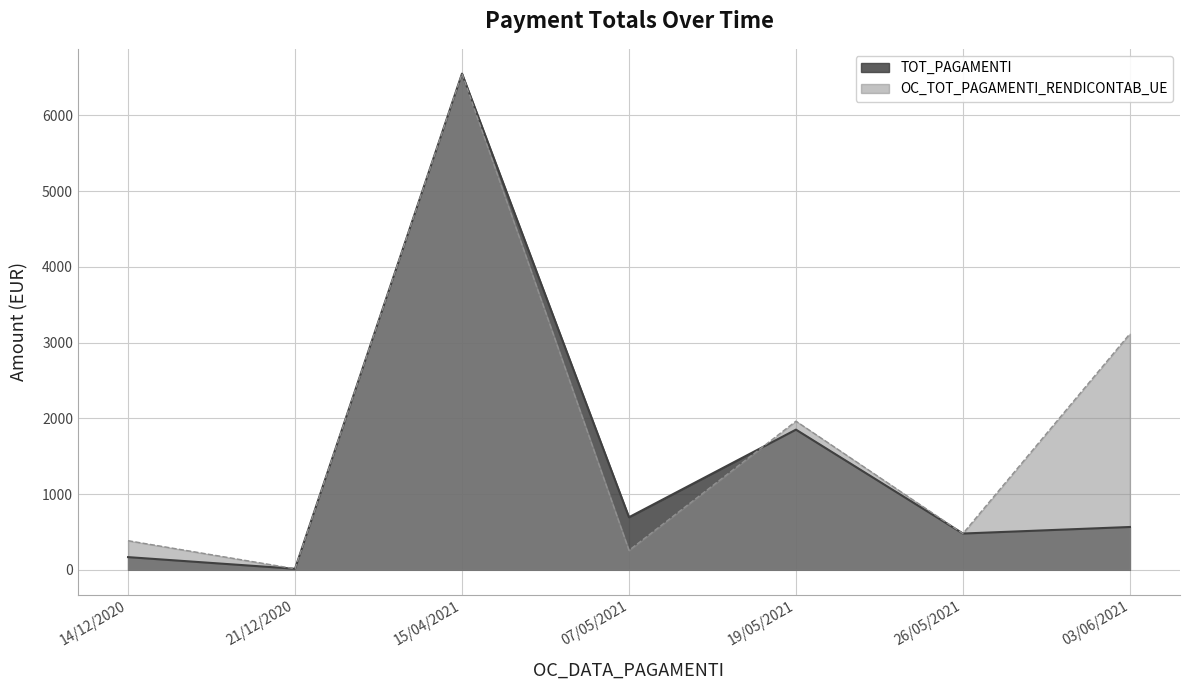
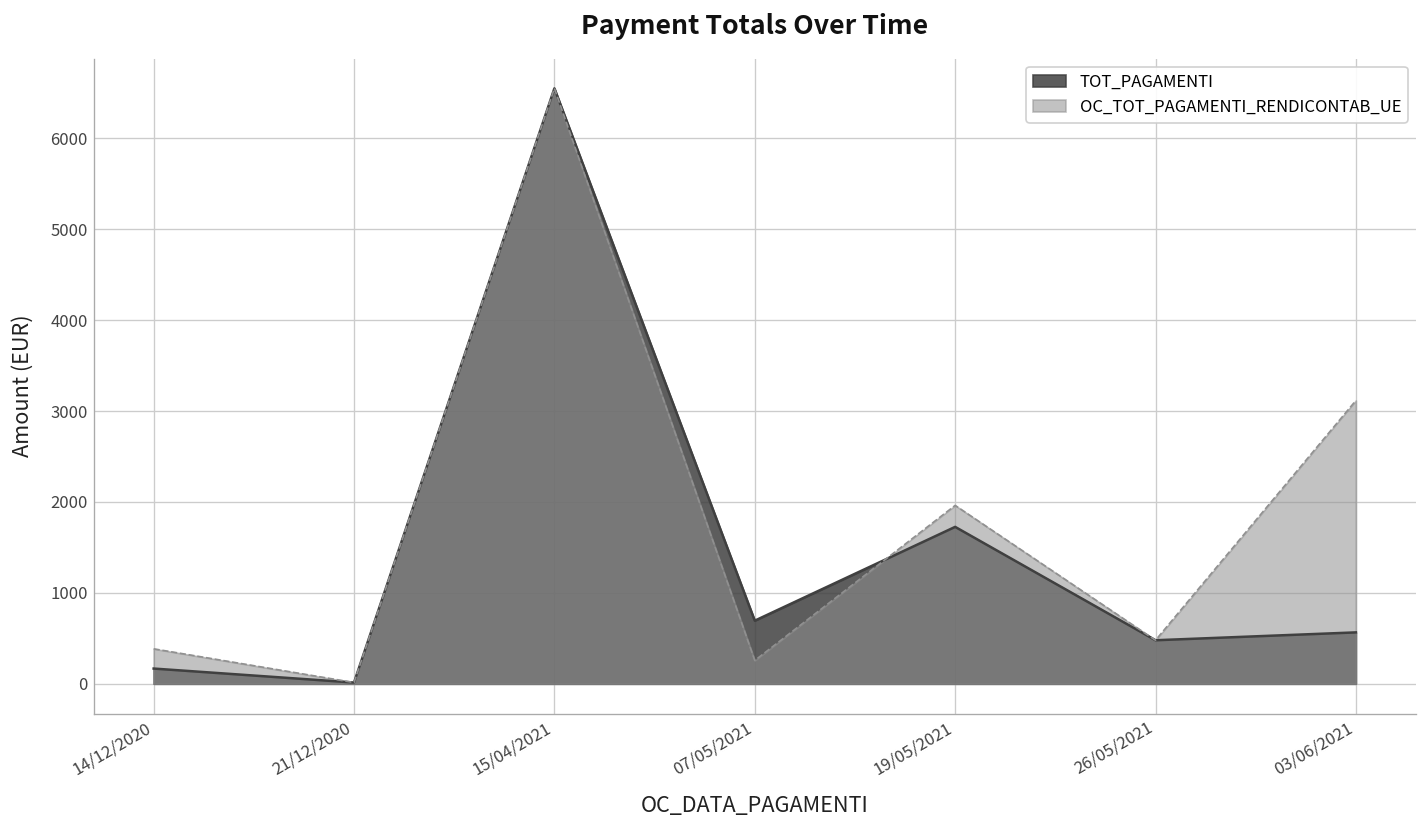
  {
    "TOT_PAGAMENTI": {
      "14/12/2020": 200,
      "07/05/2021": 700,
-     "19/05/2021": 1900,
+     "19/05/2021": 1700,
      "03/06/2021": 600
    },
    "OC_TOT_PAGAMENTI_RENDICONTAB_UE": {
      "14/12/2020": 400,
      "07/05/2021": 300,
      "19/05/2021": 2000,
      "03/06/2021": 3100
    }
  }
